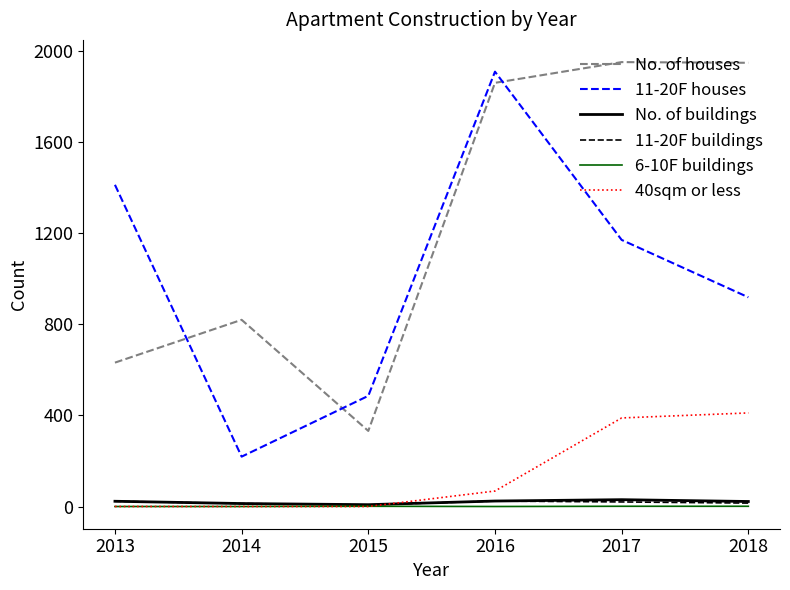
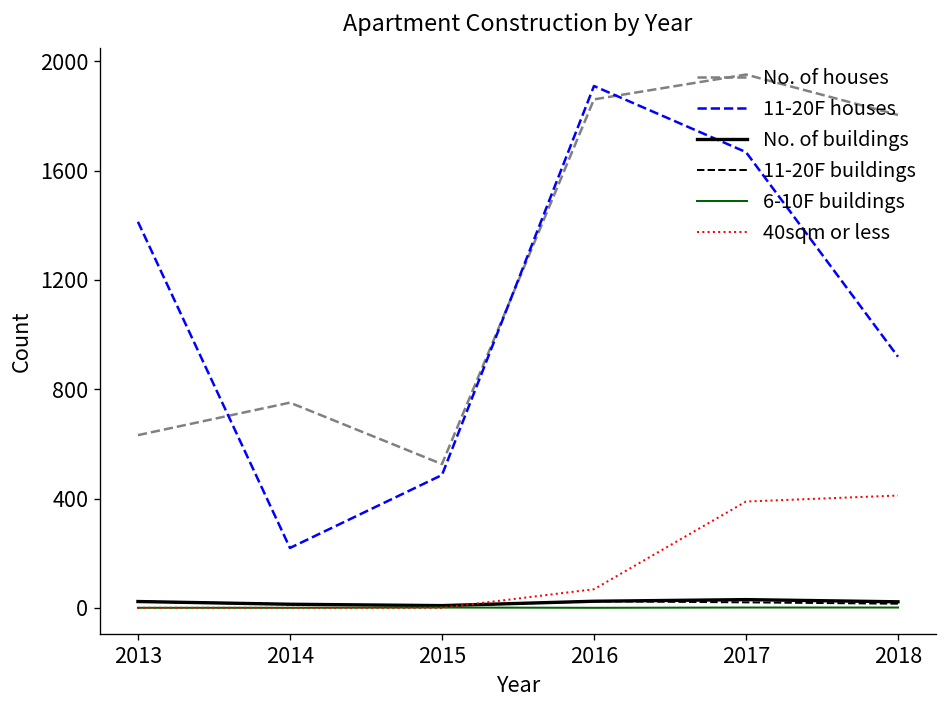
  {
    "No. of houses": {
      "2013": 630,
-     "2014": 820,
-     "2015": 330,
+     "2014": 750,
+     "2015": 530,
      "2016": 1860,
      "2017": 1950,
-     "2018": 1950
+     "2018": 1800
    },
    "11-20F houses": {
      "2013": 1410,
      "2014": 220,
      "2015": 490,
      "2016": 1910,
-     "2017": 1170,
+     "2017": 1670,
      "2018": 920
    },
    "6-10F buildings": {
      "2016": 0,
      "2017": 0,
      "2018": 0
    },
    "40sqm or less": {
      "2016": 70,
      "2017": 390,
      "2018": 410
    }
  }
